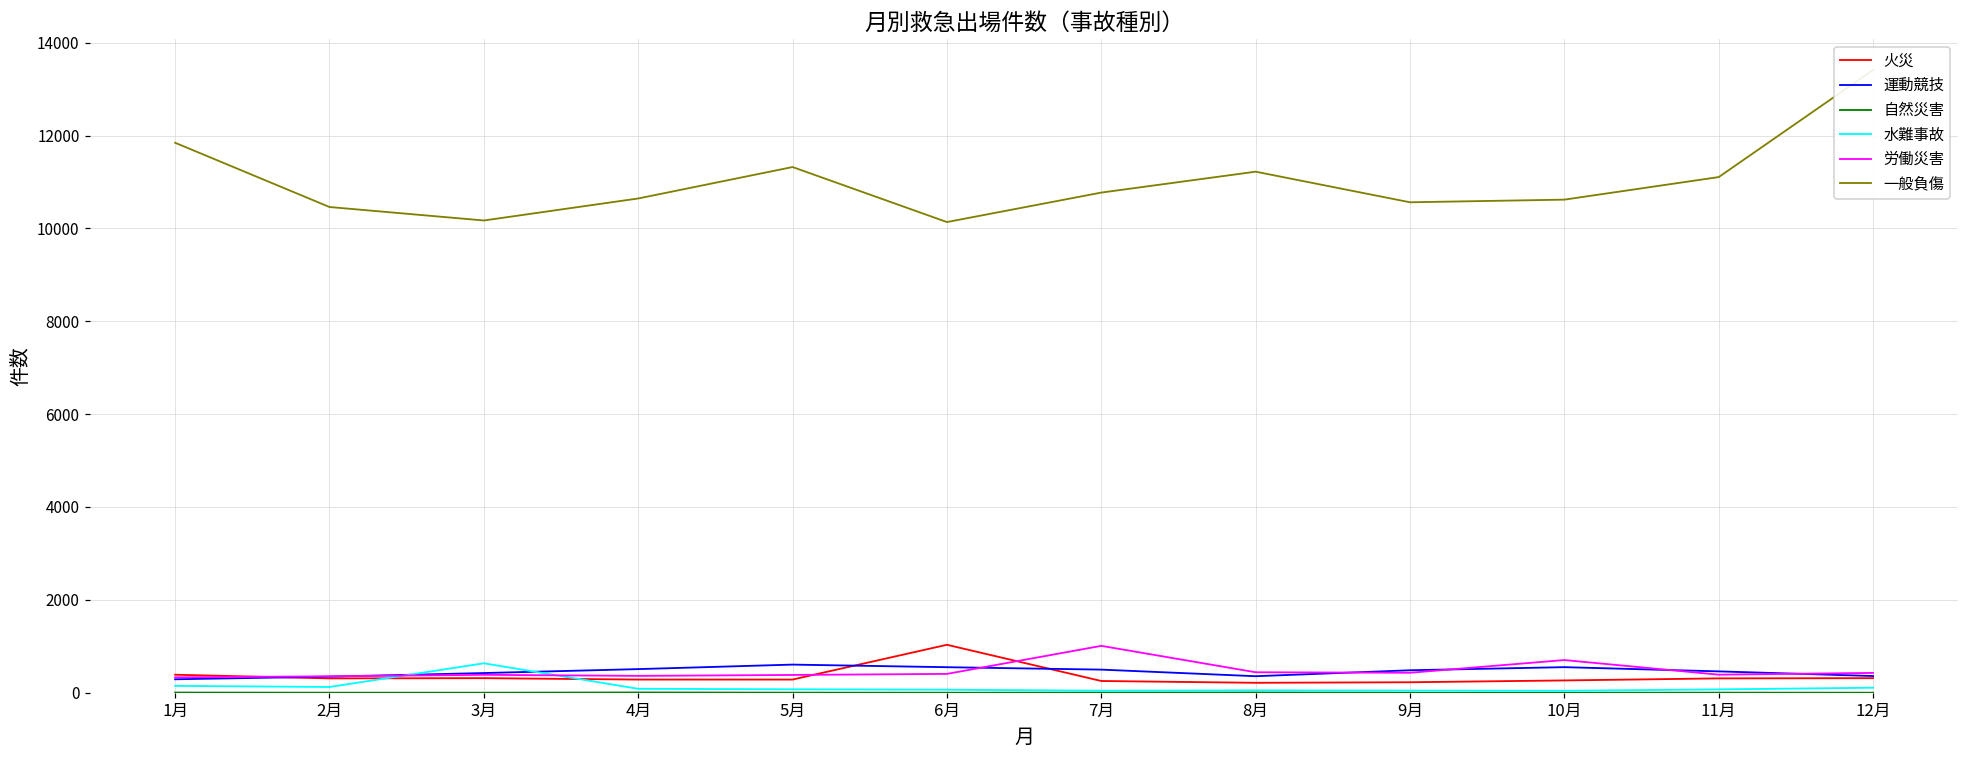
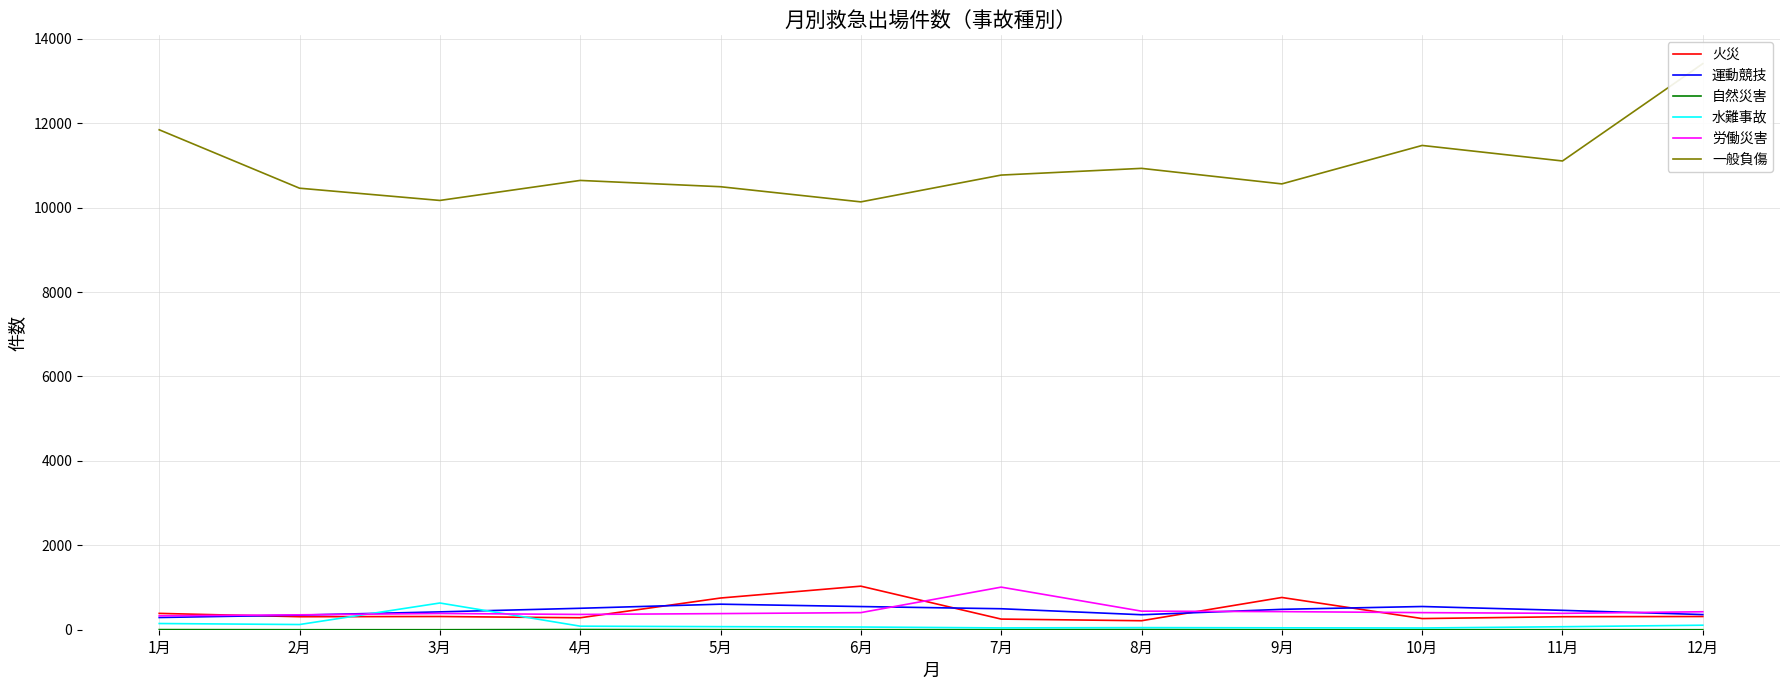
  {
    "火災": {
      "3月": 300,
      "4月": 300,
-     "5月": 300,
+     "5月": 800,
      "6月": 1000,
      "7月": 300,
      "8月": 200,
-     "9月": 200,
+     "9月": 800,
      "10月": 300,
      "11月": 300
    },
    "運動競技": {
      "4月": 500,
      "5月": 600,
      "6月": 500,
      "7月": 500,
      "8月": 400,
      "10月": 600,
      "11月": 500
    },
    "自然災害": {
      "1月": 0,
      "2月": 0,
      "3月": 0,
      "4月": 0,
      "5月": 0,
      "6月": 0,
      "11月": 0,
      "12月": 0
    },
    "水難事故": {
      "1月": 100,
      "2月": 100,
      "3月": 600,
      "4月": 100,
      "5月": 100,
      "6月": 100,
      "11月": 100,
      "12月": 100
    },
    "労働災害": {
      "4月": 400,
      "5月": 400,
      "6月": 400,
      "7月": 1000,
      "8月": 400,
-     "10月": 700,
+     "10月": 400,
      "11月": 400,
      "12月": 400
    },
    "一般負傷": {
      "1月": 11800,
      "2月": 10500,
      "3月": 10200,
      "4月": 10600,
-     "5月": 11300,
+     "5月": 10500,
      "6月": 10100,
      "7月": 10800,
-     "8月": 11200,
+     "8月": 10900,
      "9月": 10600,
-     "10月": 10600,
+     "10月": 11500,
      "11月": 11100
    }
  }
